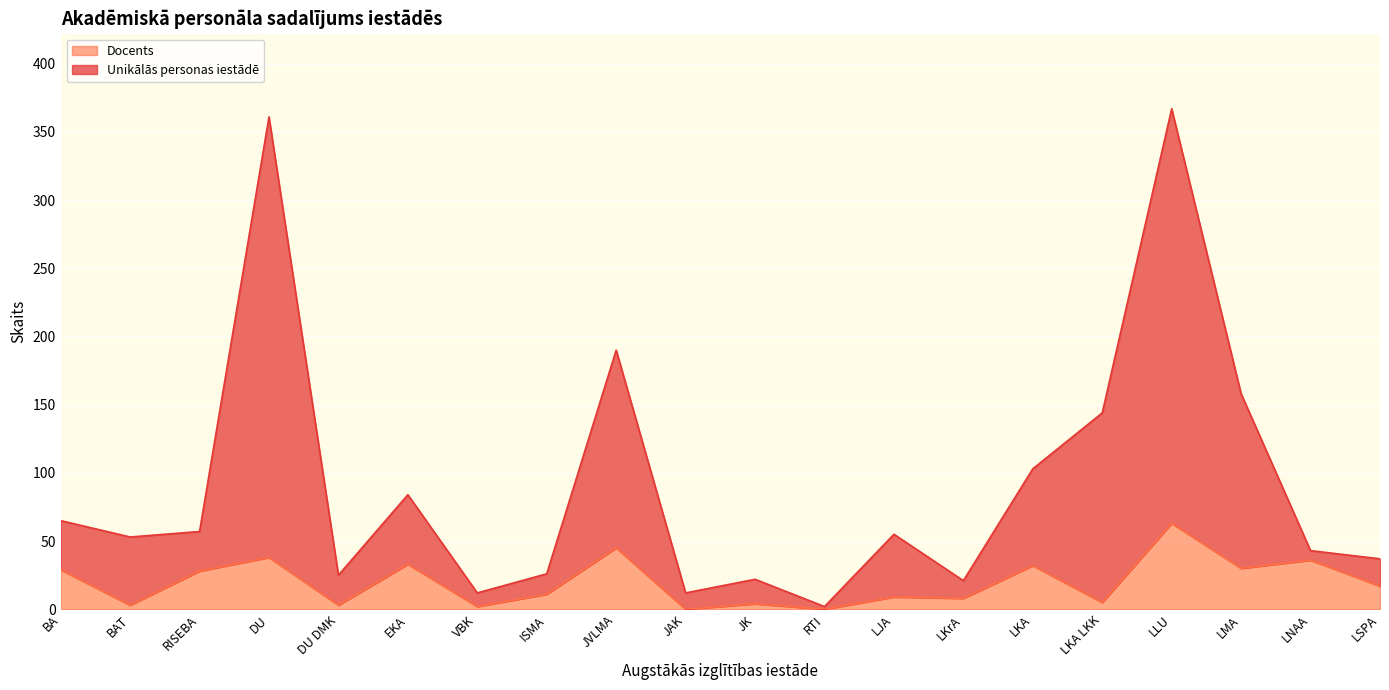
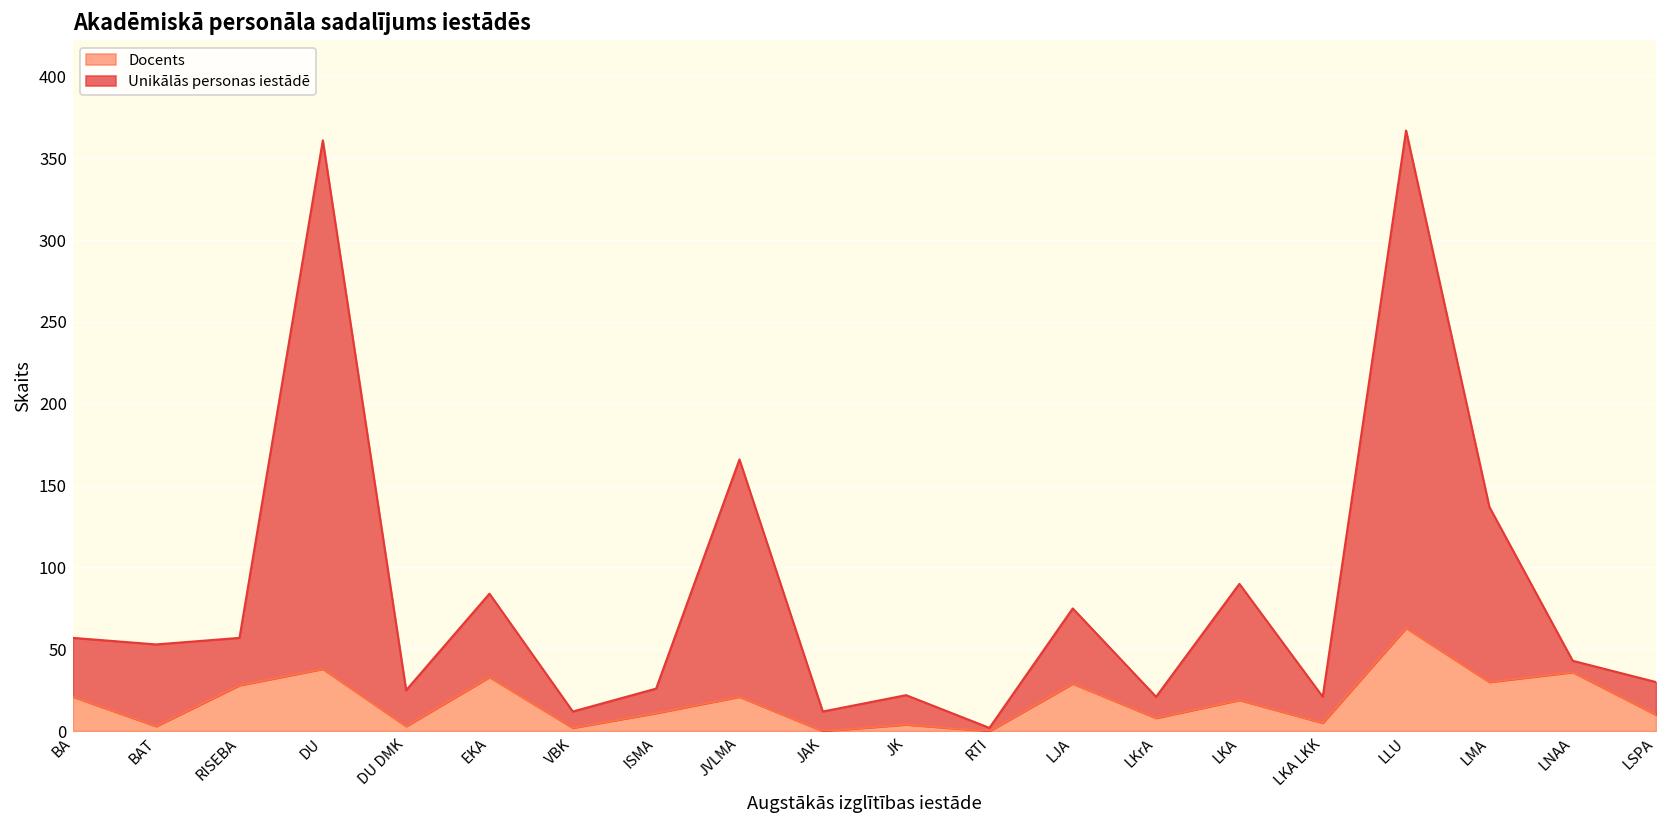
  {
    "Docents": {
-     "BA": 29,
+     "BA": 21,
      "BAT": 3,
      "RISEBA": 28,
      "DU": 38,
      "DU DMK": 3,
      "EKA": 33,
      "VBK": 2,
      "ISMA": 11,
-     "JVLMA": 45,
+     "JVLMA": 21,
      "JAK": 0,
      "JK": 4,
      "RTI": 0,
-     "LJA": 9,
+     "LJA": 29,
      "LKrA": 8,
-     "LKA": 32,
+     "LKA": 19,
      "LKA LKK": 5,
      "LLU": 63,
      "LMA": 30,
      "LNAA": 36,
-     "LSPA": 17
+     "LSPA": 10
    },
    "Unikālās personas iestādē": {
      "BA": 36,
      "BAT": 50,
      "RISEBA": 29,
      "DU": 323,
      "DU DMK": 22,
      "EKA": 51,
      "VBK": 10,
      "ISMA": 15,
      "JVLMA": 145,
      "JAK": 12,
      "JK": 18,
      "RTI": 2,
      "LJA": 46,
      "LKrA": 13,
      "LKA": 71,
-     "LKA LKK": 139,
+     "LKA LKK": 16,
      "LLU": 304,
-     "LMA": 128,
+     "LMA": 107,
      "LNAA": 7,
      "LSPA": 20
    }
  }
